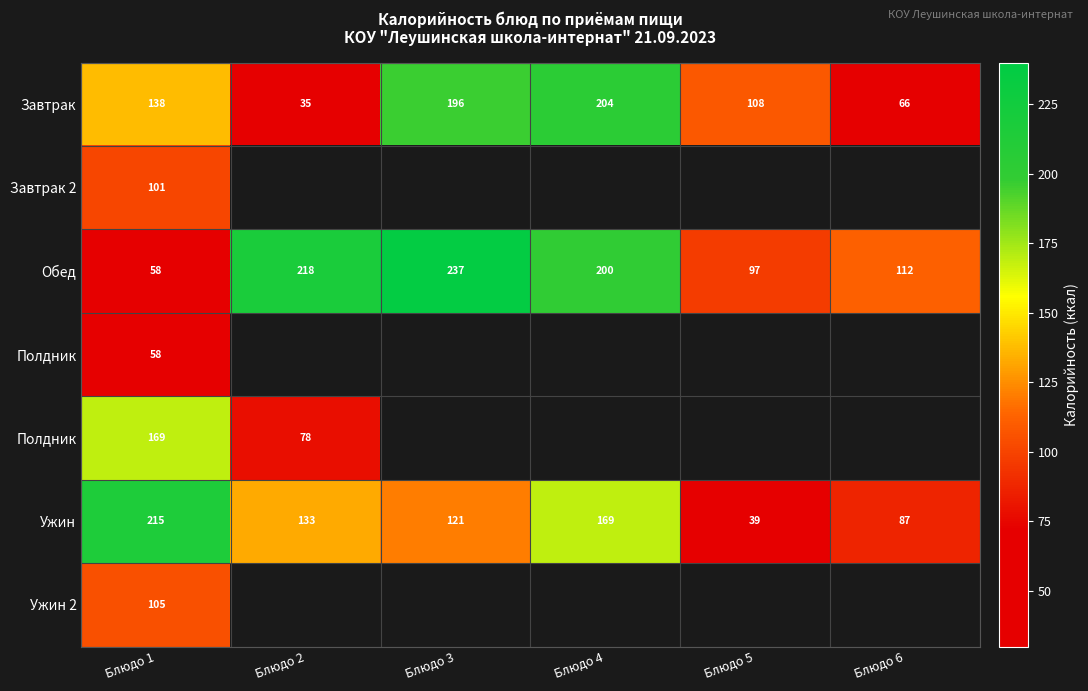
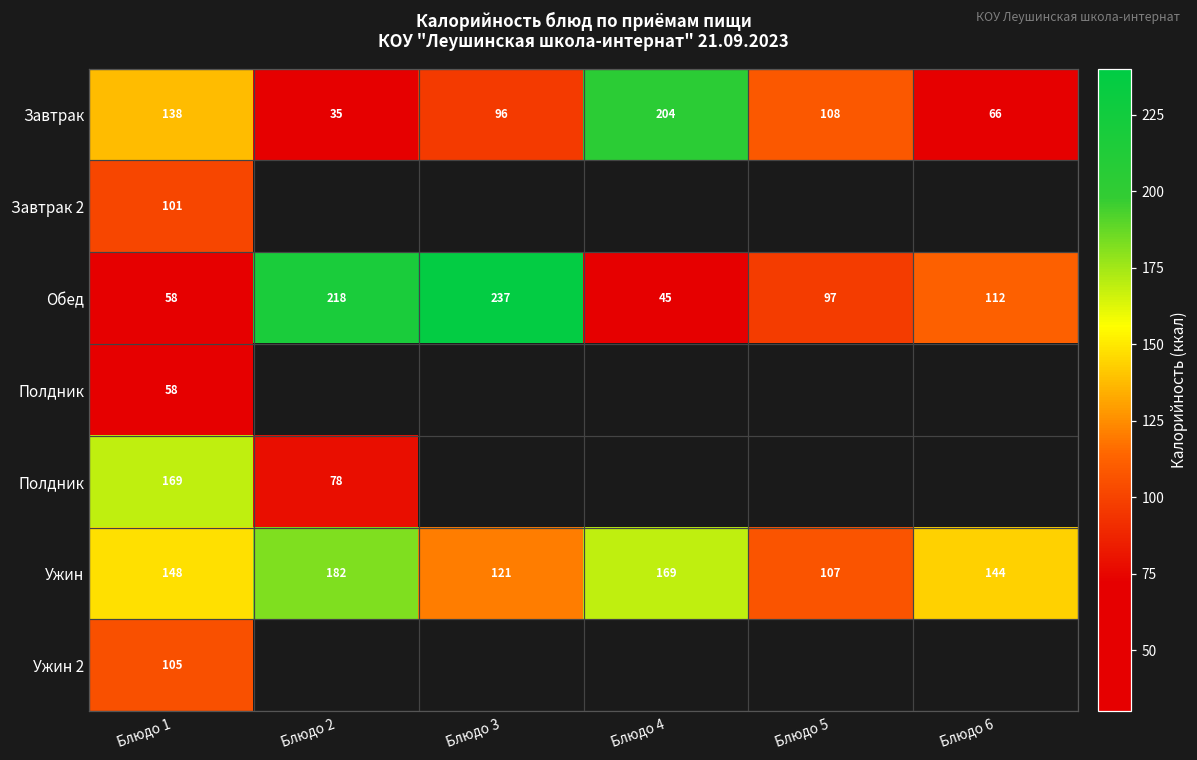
  {
    "Завтрак": {
      "Блюдо 1": 138,
      "Блюдо 2": 35,
-     "Блюдо 3": 196,
+     "Блюдо 3": 96,
      "Блюдо 4": 204,
      "Блюдо 5": 108,
      "Блюдо 6": 66
    },
    "Завтрак 2": {
      "Блюдо 1": 101
    },
    "Обед": {
      "Блюдо 1": 58,
      "Блюдо 2": 218,
      "Блюдо 3": 237,
-     "Блюдо 4": 200,
+     "Блюдо 4": 45,
      "Блюдо 5": 97,
      "Блюдо 6": 112
    },
    "Полдник": {
      "Блюдо 2": 78
    },
    "Ужин": {
-     "Блюдо 1": 215,
-     "Блюдо 2": 133,
+     "Блюдо 1": 148,
+     "Блюдо 2": 182,
      "Блюдо 3": 121,
      "Блюдо 4": 169,
-     "Блюдо 5": 39,
-     "Блюдо 6": 87
+     "Блюдо 5": 107,
+     "Блюдо 6": 144
    },
    "Ужин 2": {
      "Блюдо 1": 105
    }
  }
